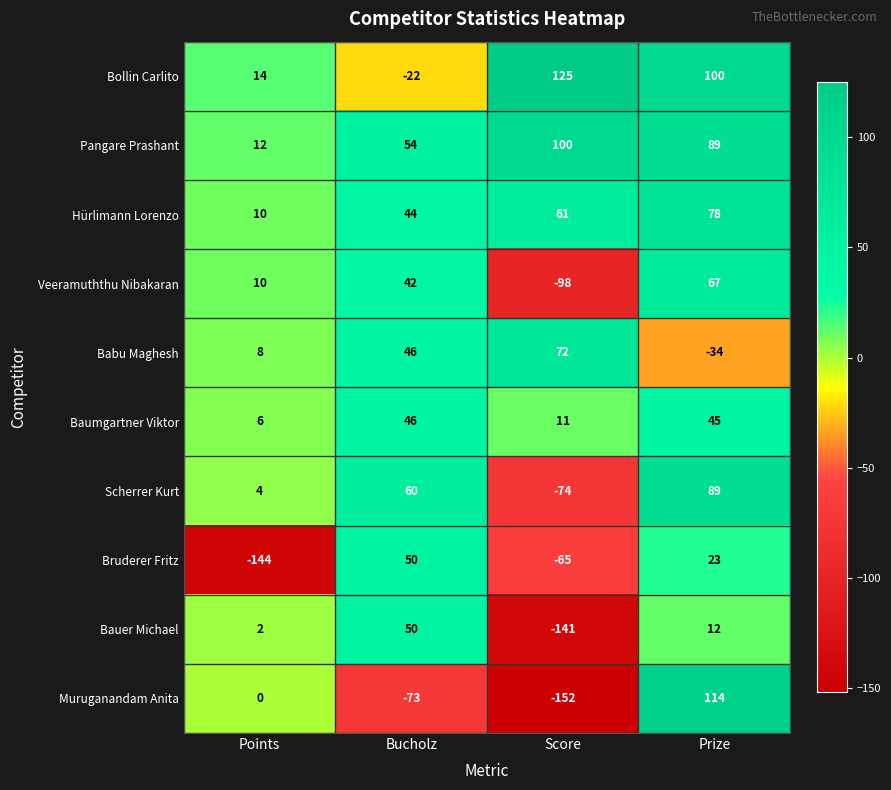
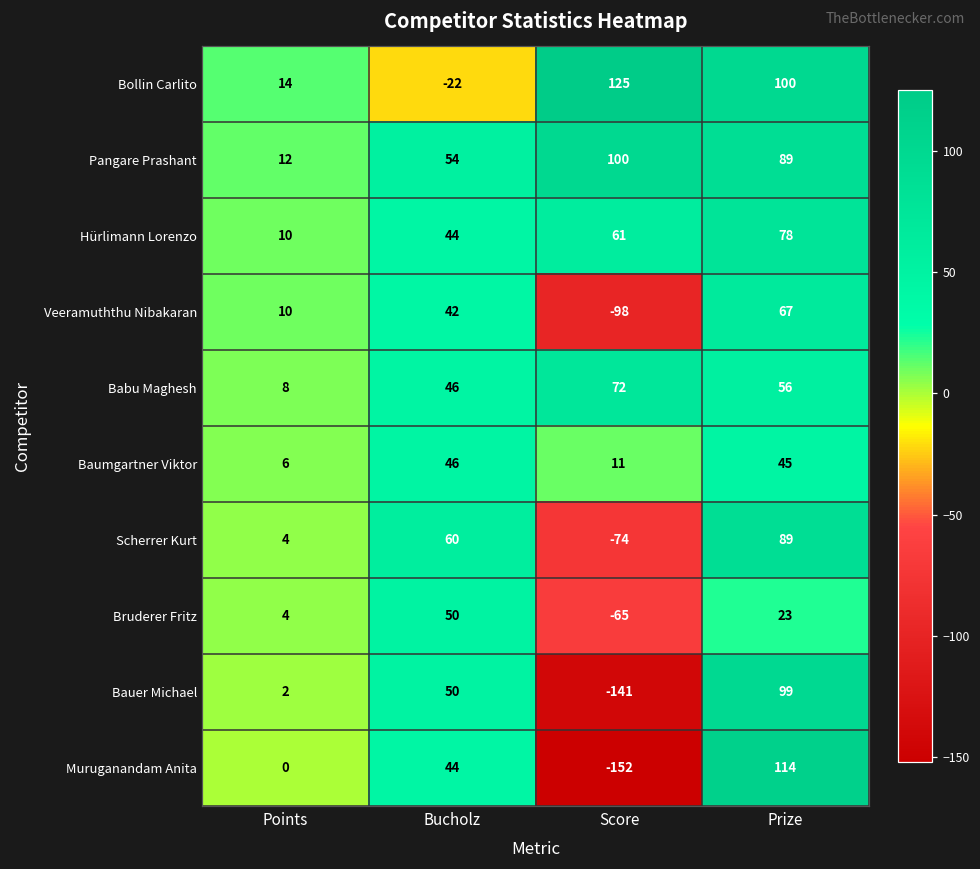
  {
    "Bollin Carlito": {
      "Points": 14,
      "Bucholz": -22,
      "Score": 125,
      "Prize": 100
    },
    "Pangare Prashant": {
      "Points": 12,
      "Bucholz": 54,
      "Score": 100,
      "Prize": 89
    },
    "Hürlimann Lorenzo": {
      "Points": 10,
      "Bucholz": 44,
      "Score": 61,
      "Prize": 78
    },
    "Veeramuththu Nibakaran": {
      "Points": 10,
      "Bucholz": 42,
      "Score": -98,
      "Prize": 67
    },
    "Babu Maghesh": {
      "Points": 8,
      "Bucholz": 46,
      "Score": 72,
-     "Prize": -34
+     "Prize": 56
    },
    "Baumgartner Viktor": {
      "Points": 6,
      "Bucholz": 46,
      "Score": 11,
      "Prize": 45
    },
    "Scherrer Kurt": {
      "Points": 4,
      "Bucholz": 60,
      "Score": -74,
      "Prize": 89
    },
    "Bruderer Fritz": {
-     "Points": -144,
+     "Points": 4,
      "Bucholz": 50,
      "Score": -65,
      "Prize": 23
    },
    "Bauer Michael": {
      "Points": 2,
      "Bucholz": 50,
      "Score": -141,
-     "Prize": 12
+     "Prize": 99
    },
    "Muruganandam Anita": {
      "Points": 0,
-     "Bucholz": -73,
+     "Bucholz": 44,
      "Score": -152,
      "Prize": 114
    }
  }
